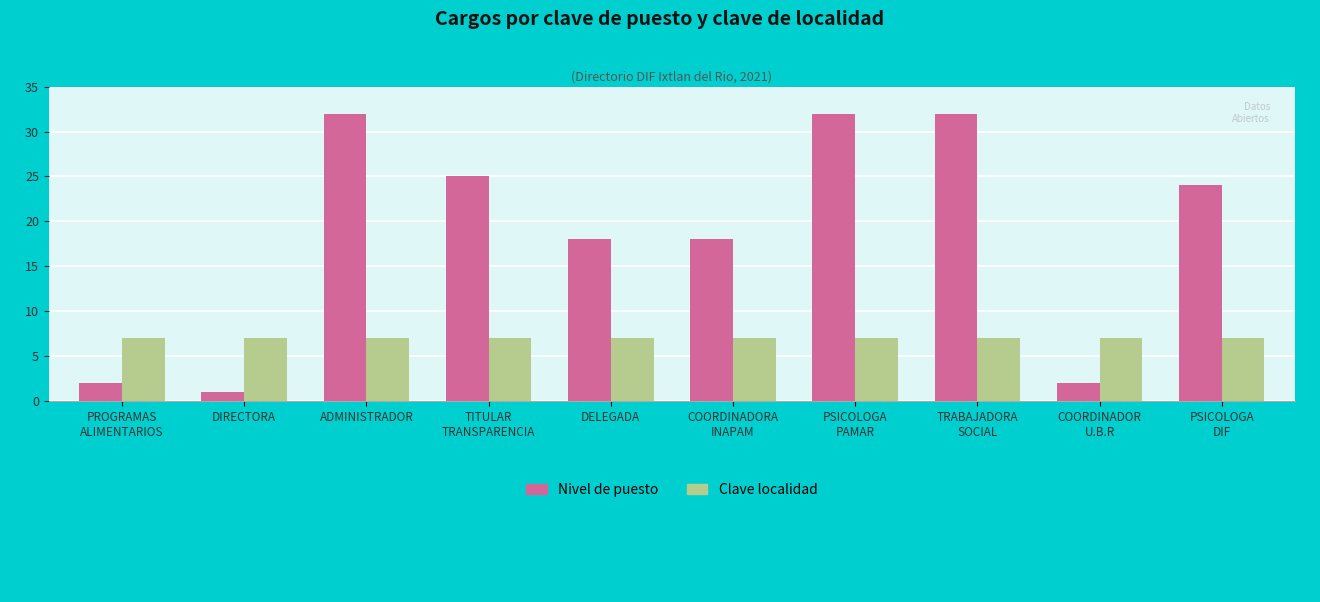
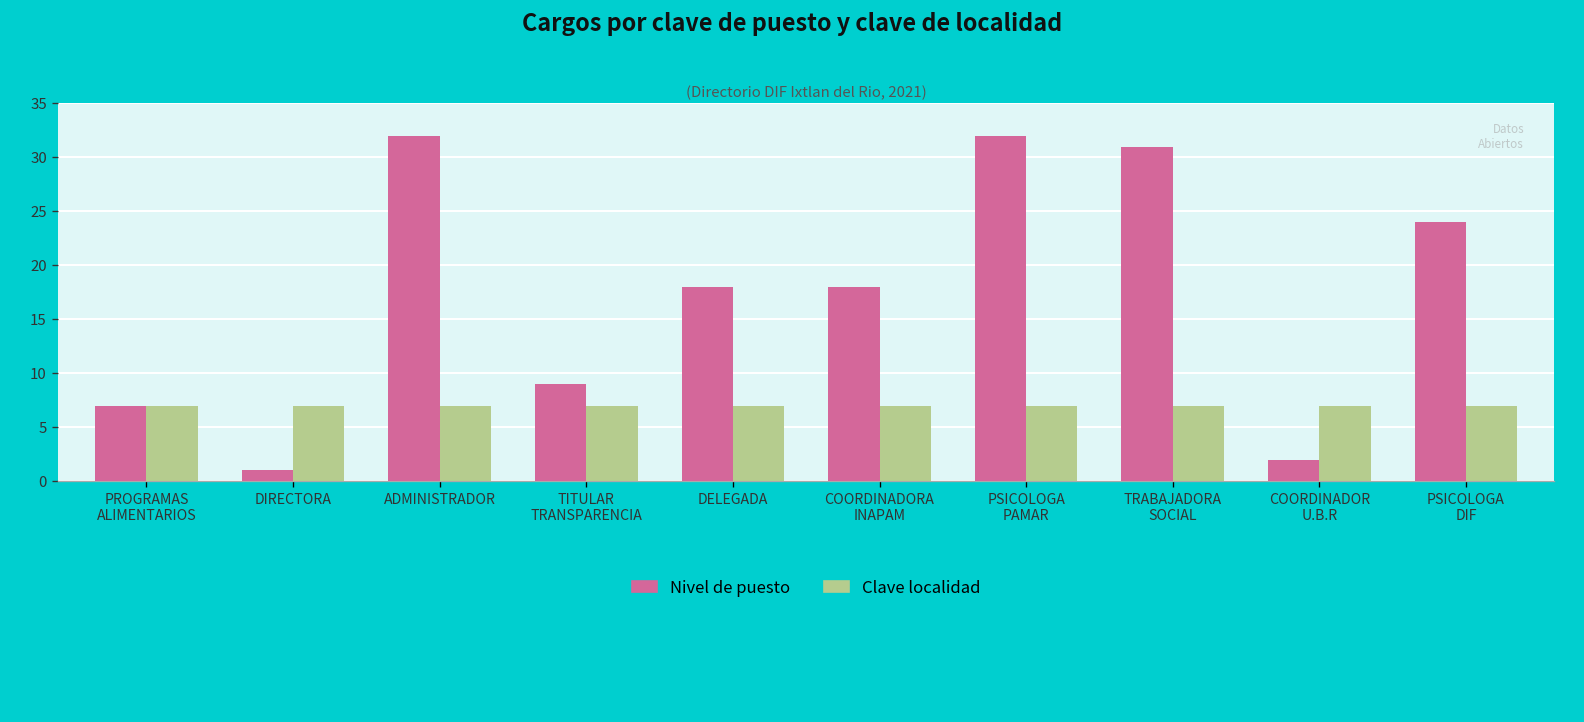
  {
    "Nivel de puesto": {
-     "PROGRAMAS ALIMENTARIOS": 2,
+     "PROGRAMAS ALIMENTARIOS": 7,
      "DIRECTORA": 1,
      "ADMINISTRADOR": 32,
-     "TITULAR TRANSPARENCIA": 25,
+     "TITULAR TRANSPARENCIA": 9,
      "DELEGADA": 18,
      "COORDINADORA INAPAM": 18,
      "PSICOLOGA PAMAR": 32,
-     "TRABAJADORA SOCIAL": 32,
+     "TRABAJADORA SOCIAL": 31,
      "COORDINADOR U.B.R": 2,
      "PSICOLOGA DIF": 24
    },
    "Clave localidad": {
      "PROGRAMAS ALIMENTARIOS": 7,
      "DIRECTORA": 7,
      "ADMINISTRADOR": 7,
      "TITULAR TRANSPARENCIA": 7,
      "DELEGADA": 7,
      "COORDINADORA INAPAM": 7,
      "PSICOLOGA PAMAR": 7,
      "TRABAJADORA SOCIAL": 7,
      "COORDINADOR U.B.R": 7,
      "PSICOLOGA DIF": 7
    }
  }
